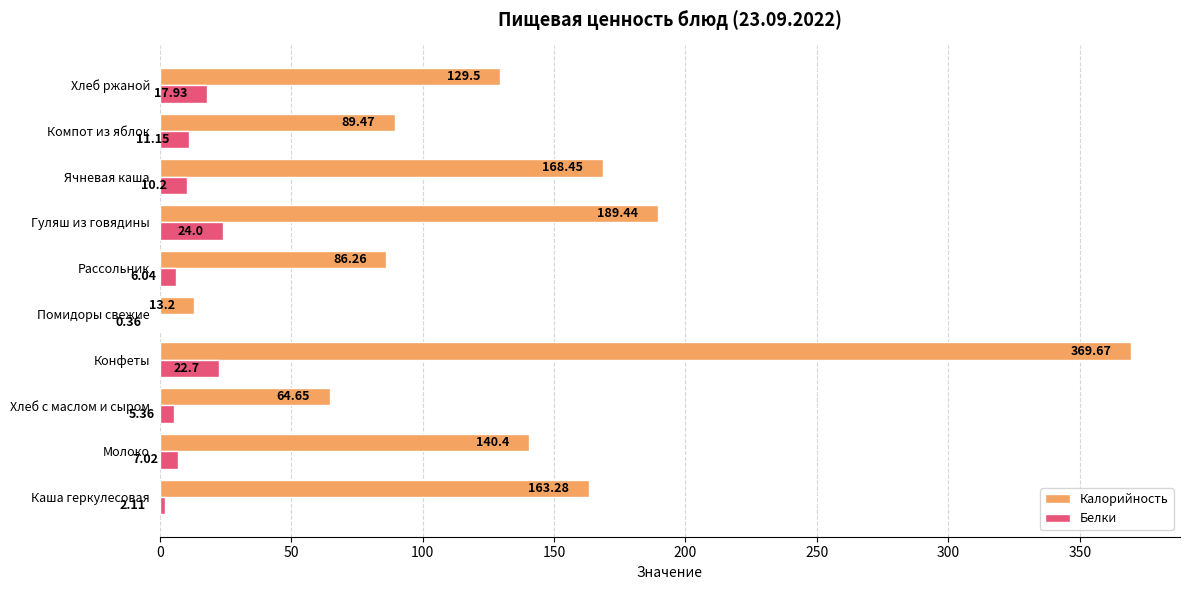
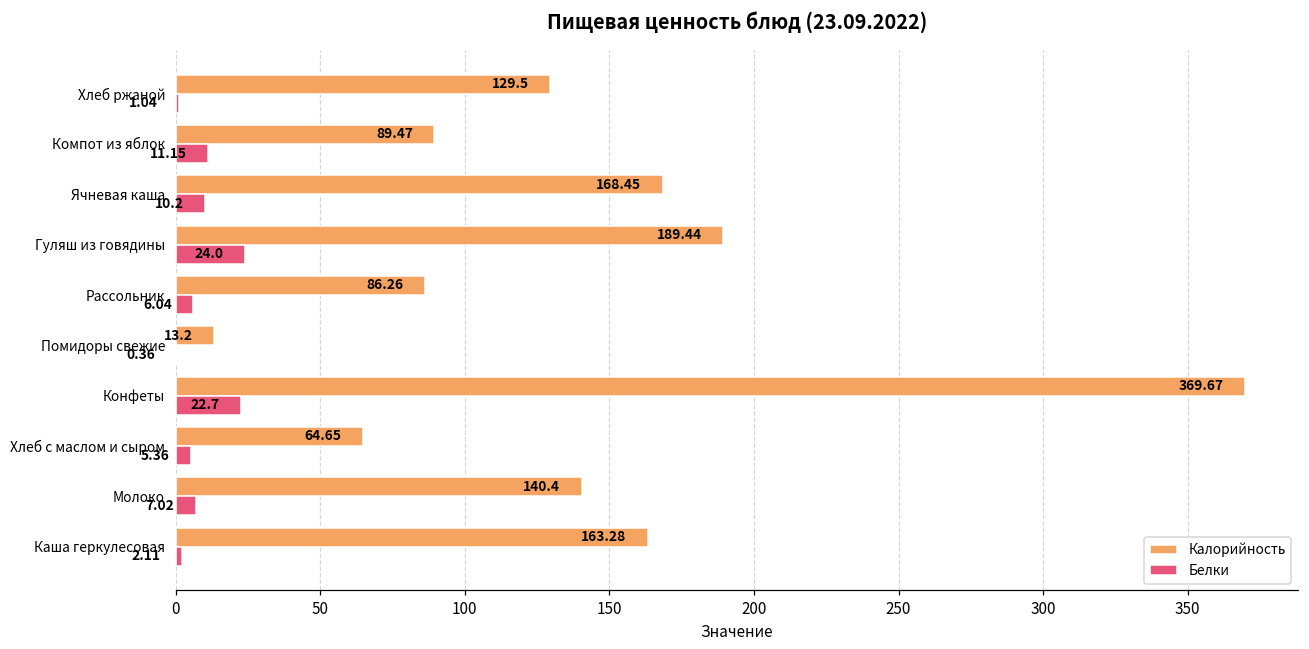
  {
    "Калорийность": {
      "Хлеб ржаной": 129.5,
      "Компот из яблок": 89.47,
      "Ячневая каша": 168.45,
      "Гуляш из говядины": 189.44,
      "Рассольник": 86.26,
      "Помидоры свежие": 13.2,
      "Конфеты": 369.67,
      "Хлеб с маслом и сыром": 64.65,
      "Молоко": 140.4,
      "Каша геркулесовая": 163.28
    },
    "Белки": {
-     "Хлеб ржаной": 17.93,
+     "Хлеб ржаной": 1.04,
      "Компот из яблок": 11.15,
      "Ячневая каша": 10.2,
      "Гуляш из говядины": 24.0,
      "Рассольник": 6.04,
      "Помидоры свежие": 0.36,
      "Конфеты": 22.7,
      "Хлеб с маслом и сыром": 5.36,
      "Молоко": 7.02,
      "Каша геркулесовая": 2.11
    }
  }
